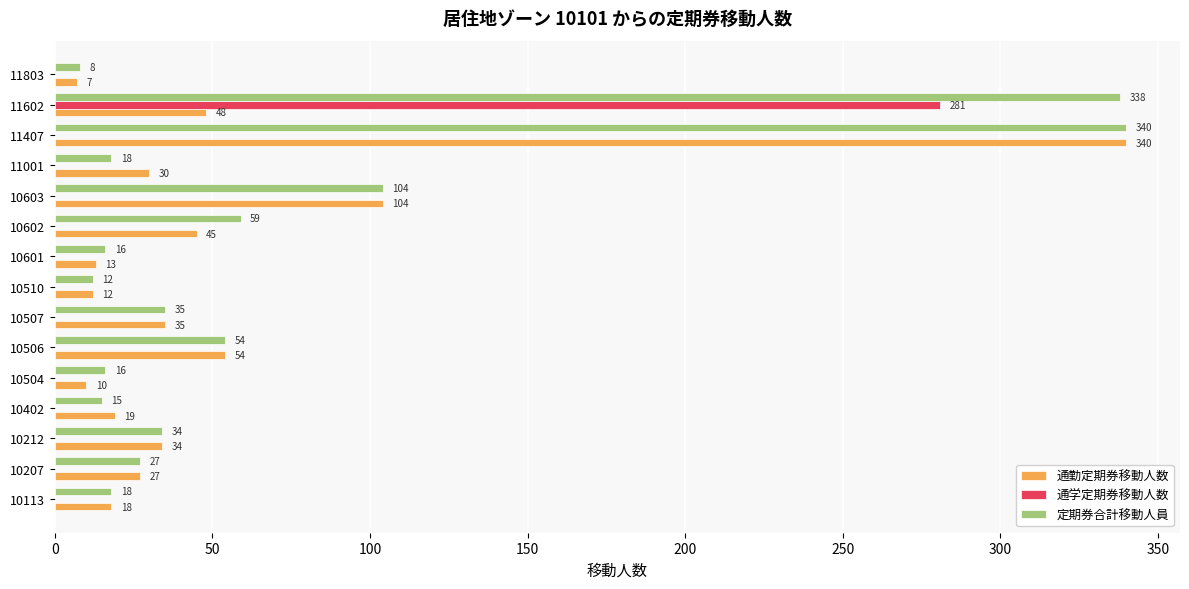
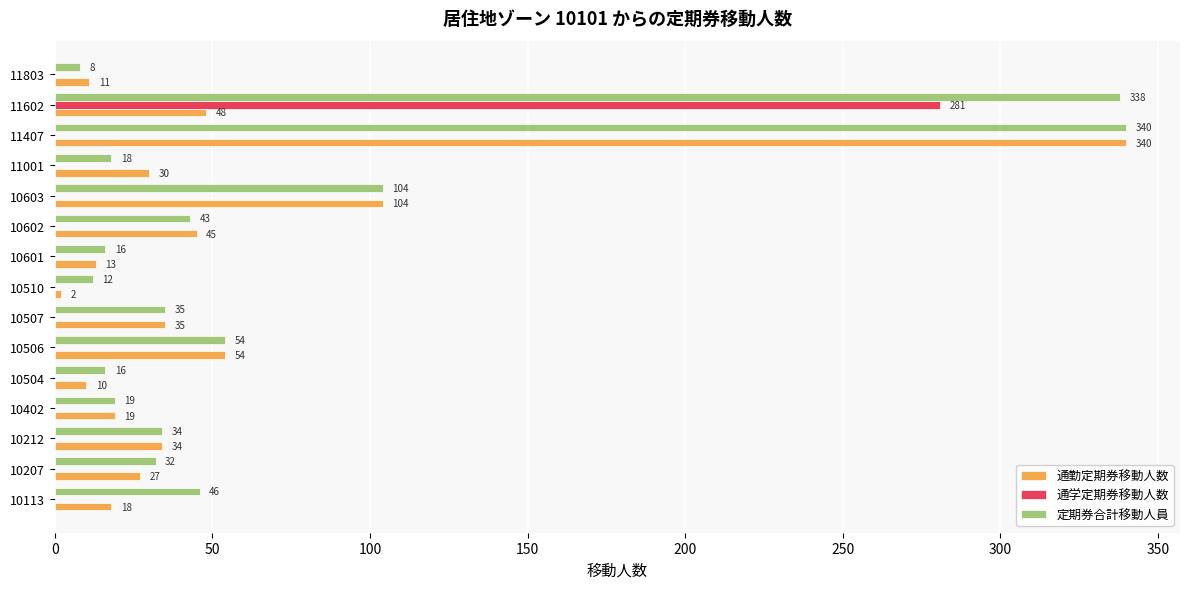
  {
    "通勤定期券移動人数": {
-     "11803": 7,
+     "11803": 11,
      "11602": 48,
      "11407": 340,
      "11001": 30,
      "10603": 104,
      "10602": 45,
      "10601": 13,
-     "10510": 12,
+     "10510": 2,
      "10507": 35,
      "10506": 54,
      "10504": 10,
      "10402": 19,
      "10212": 34,
      "10207": 27,
      "10113": 18
    },
    "通学定期券移動人数": {
      "11602": 281
    },
    "定期券合計移動人員": {
      "11803": 8,
      "11602": 338,
      "11407": 340,
      "11001": 18,
      "10603": 104,
-     "10602": 59,
+     "10602": 43,
      "10601": 16,
      "10510": 12,
      "10507": 35,
      "10506": 54,
      "10504": 16,
-     "10402": 15,
+     "10402": 19,
      "10212": 34,
-     "10207": 27,
-     "10113": 18
+     "10207": 32,
+     "10113": 46
    }
  }
